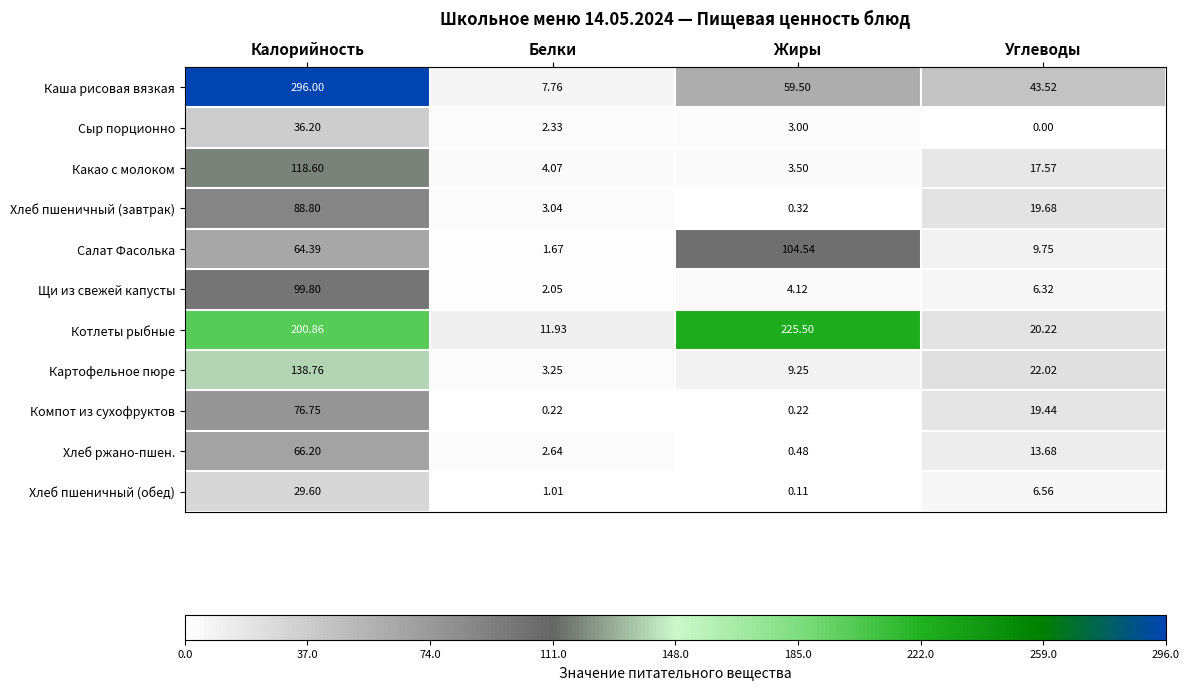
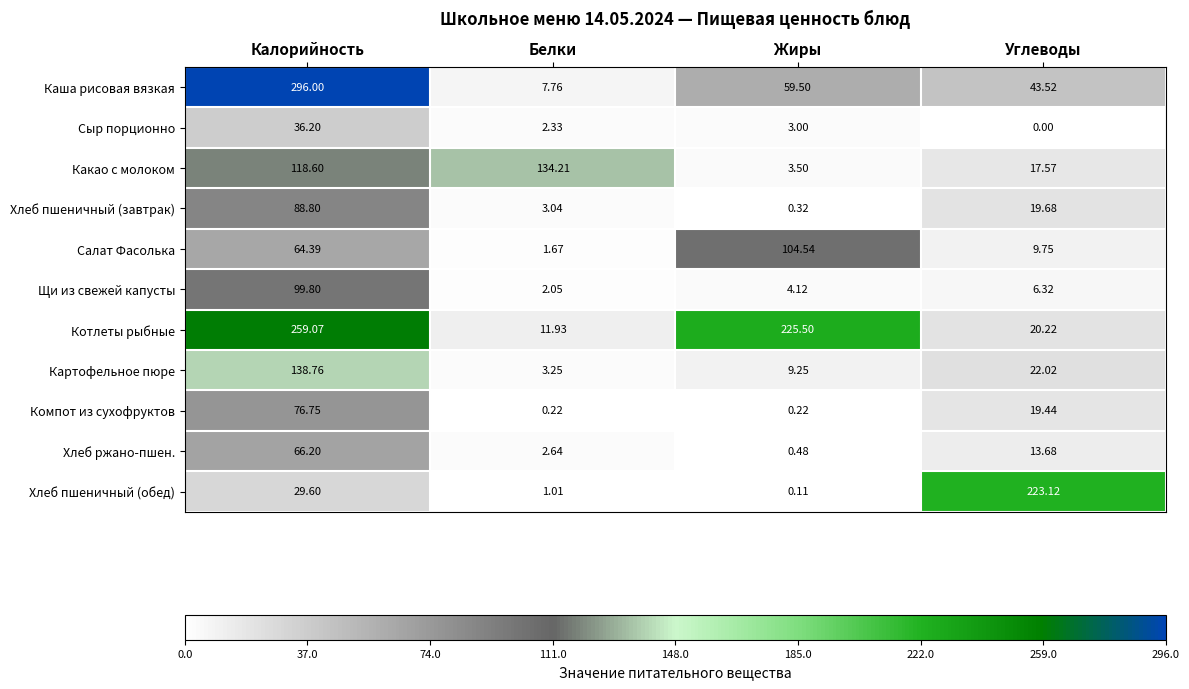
  {
    "Каша рисовая вязкая": {
      "Калорийность": 296.00,
      "Белки": 7.76,
      "Жиры": 59.50,
      "Углеводы": 43.52
    },
    "Сыр порционно": {
      "Калорийность": 36.20,
      "Белки": 2.33,
      "Жиры": 3.00,
      "Углеводы": 0.00
    },
    "Какао с молоком": {
      "Калорийность": 118.60,
-     "Белки": 4.07,
+     "Белки": 134.21,
      "Жиры": 3.50,
      "Углеводы": 17.57
    },
    "Хлеб пшеничный (завтрак)": {
      "Калорийность": 88.80,
      "Белки": 3.04,
      "Жиры": 0.32,
      "Углеводы": 19.68
    },
    "Салат Фасолька": {
      "Калорийность": 64.39,
      "Белки": 1.67,
      "Жиры": 104.54,
      "Углеводы": 9.75
    },
    "Щи из свежей капусты": {
      "Калорийность": 99.80,
      "Белки": 2.05,
      "Жиры": 4.12,
      "Углеводы": 6.32
    },
    "Котлеты рыбные": {
-     "Калорийность": 200.86,
+     "Калорийность": 259.07,
      "Белки": 11.93,
      "Жиры": 225.50,
      "Углеводы": 20.22
    },
    "Картофельное пюре": {
      "Калорийность": 138.76,
      "Белки": 3.25,
      "Жиры": 9.25,
      "Углеводы": 22.02
    },
    "Компот из сухофруктов": {
      "Калорийность": 76.75,
      "Белки": 0.22,
      "Жиры": 0.22,
      "Углеводы": 19.44
    },
    "Хлеб ржано-пшен.": {
      "Калорийность": 66.20,
      "Белки": 2.64,
      "Жиры": 0.48,
      "Углеводы": 13.68
    },
    "Хлеб пшеничный (обед)": {
      "Калорийность": 29.60,
      "Белки": 1.01,
      "Жиры": 0.11,
-     "Углеводы": 6.56
+     "Углеводы": 223.12
    }
  }
